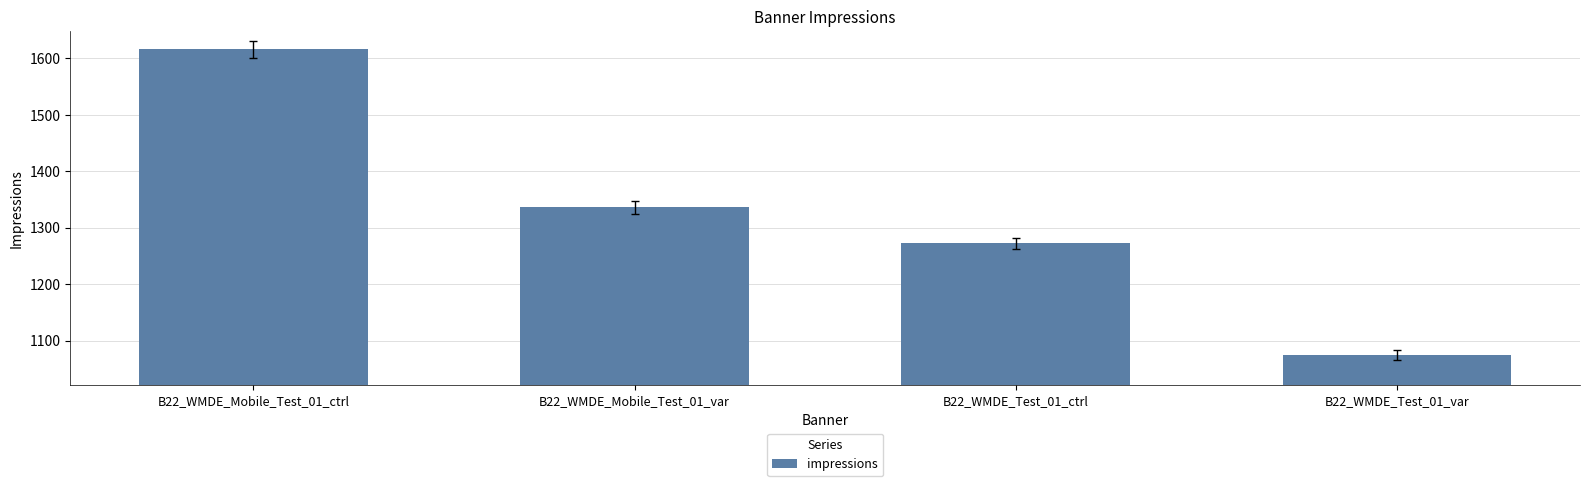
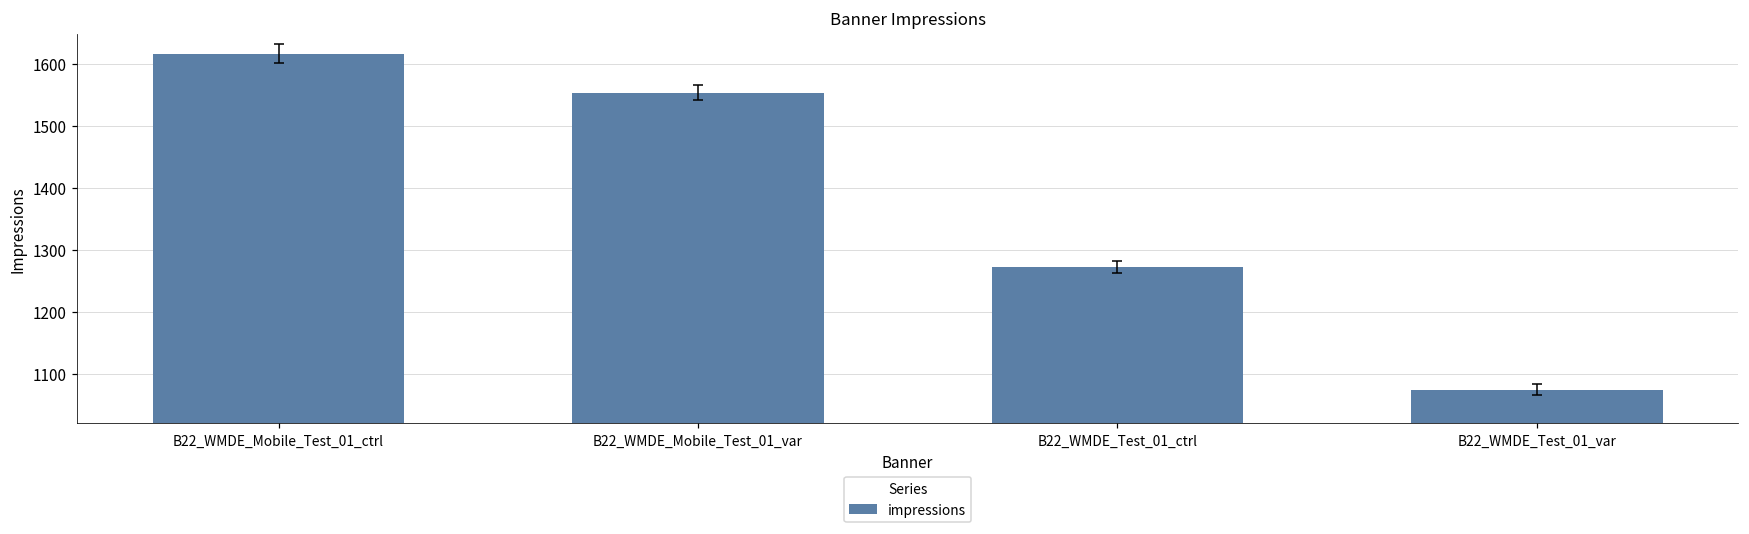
  {
    "impressions": {
      "B22_WMDE_Mobile_Test_01_ctrl": 1620,
-     "B22_WMDE_Mobile_Test_01_var": 1340,
+     "B22_WMDE_Mobile_Test_01_var": 1550,
      "B22_WMDE_Test_01_ctrl": 1270,
      "B22_WMDE_Test_01_var": 1080
    }
  }
